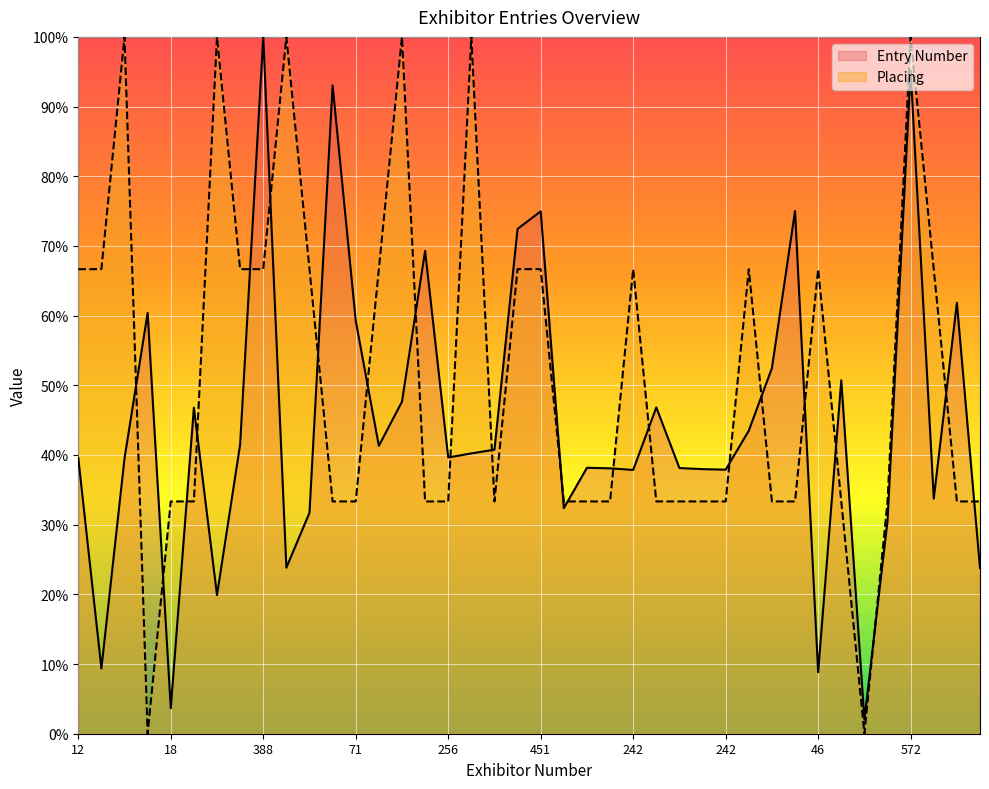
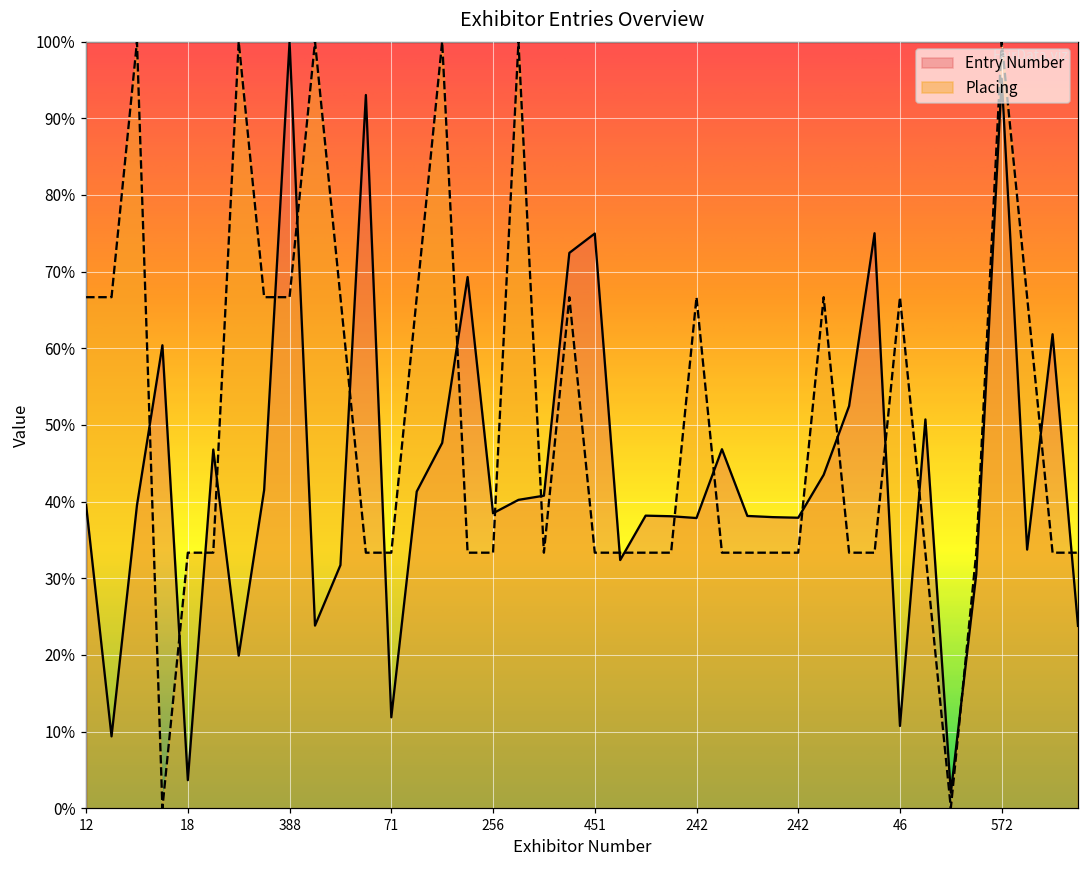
  {
    "Entry Number": {
      "12": "40%",
      "388": "100%",
-     "71": "59%",
-     "256": "40%",
+     "71": "12%",
+     "256": "38%",
      "451": "75%",
-     "46": "9%"
+     "46": "11%"
    },
    "Placing": {
      "12": "67%",
      "388": "67%",
      "71": "33%",
      "256": "33%",
-     "451": "67%",
+     "451": "33%",
      "46": "67%",
      "572": "100%"
    }
  }
